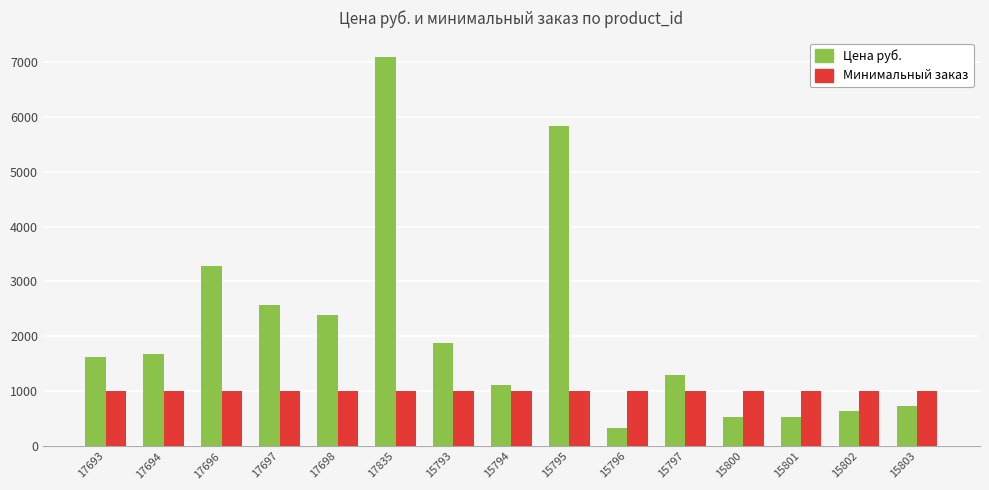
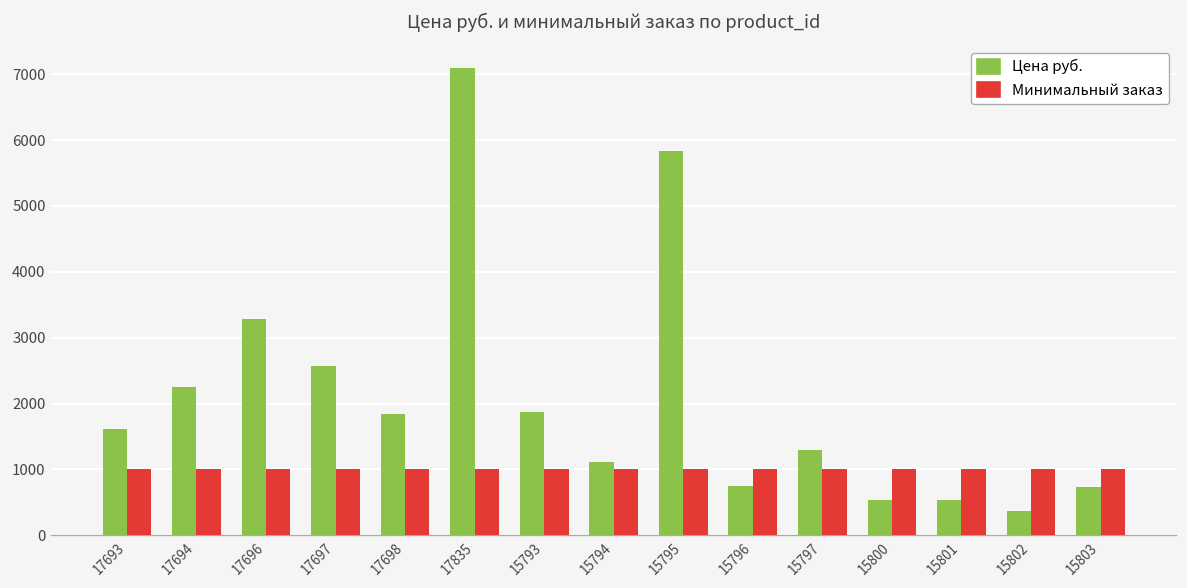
  {
    "Цена руб.": {
      "17693": 1600,
-     "17694": 1700,
+     "17694": 2200,
      "17696": 3300,
      "17697": 2600,
-     "17698": 2400,
+     "17698": 1800,
      "17835": 7100,
      "15793": 1900,
      "15794": 1100,
      "15795": 5800,
-     "15796": 300,
+     "15796": 700,
      "15797": 1300,
      "15800": 500,
      "15801": 500,
-     "15802": 600,
+     "15802": 400,
      "15803": 700
    }
  }
